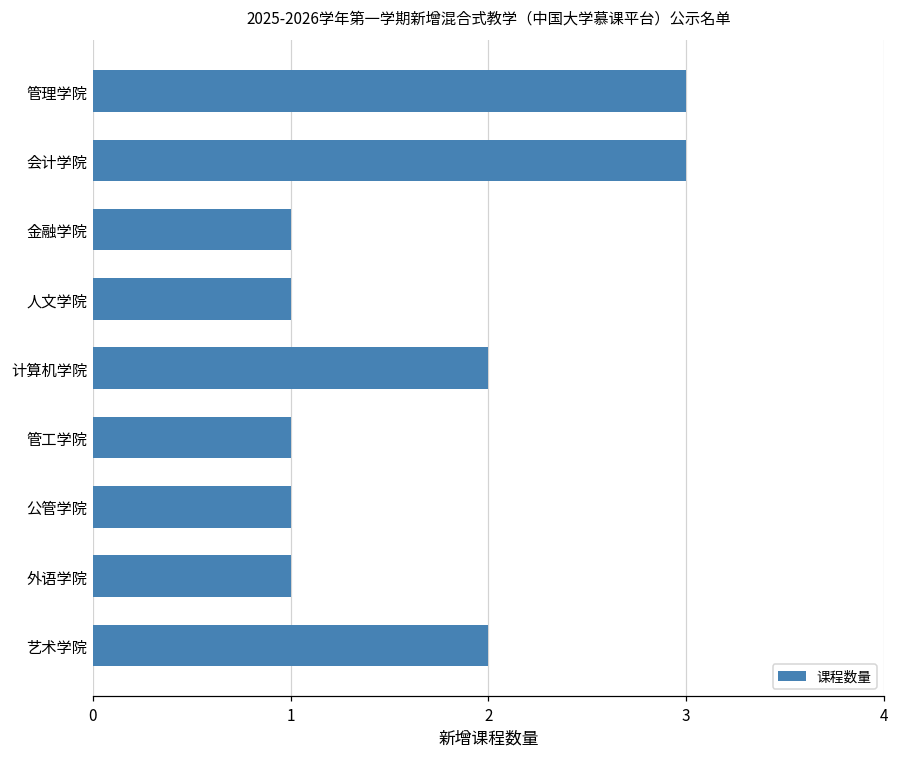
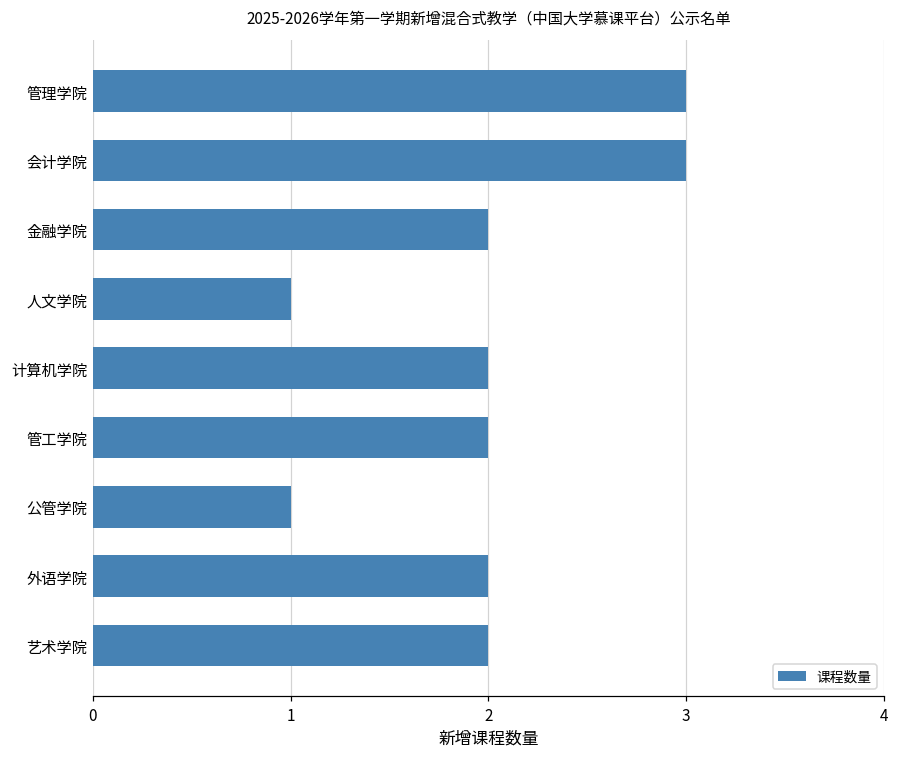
  {
    "管理学院": 3,
    "会计学院": 3,
-   "金融学院": 1,
+   "金融学院": 2,
    "人文学院": 1,
    "计算机学院": 2,
-   "管工学院": 1,
+   "管工学院": 2,
    "公管学院": 1,
-   "外语学院": 1,
+   "外语学院": 2,
    "艺术学院": 2
  }
